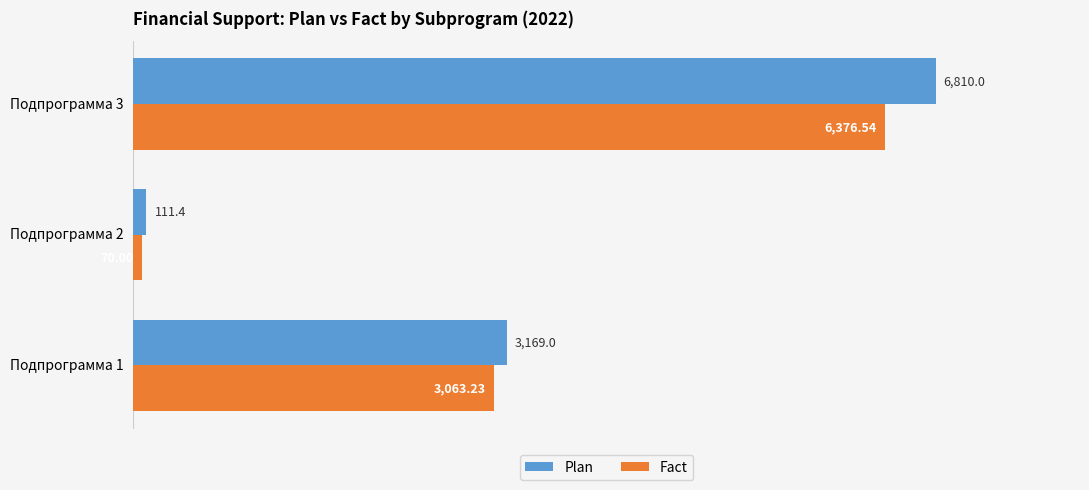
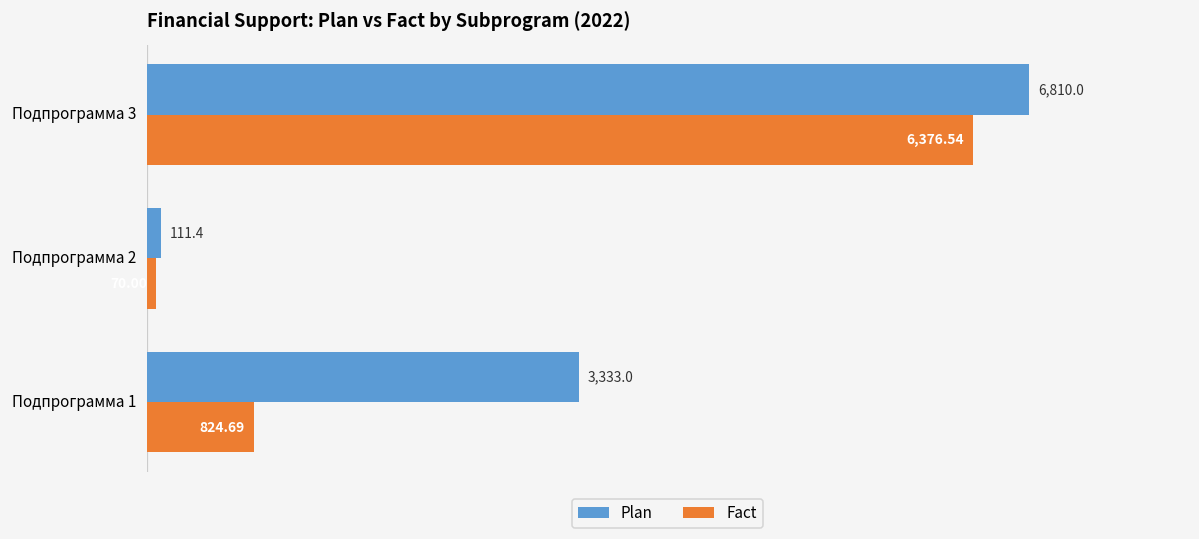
  {
    "Plan": {
      "Подпрограмма 3": "6,810.0",
      "Подпрограмма 2": "111.4",
-     "Подпрограмма 1": "3,169.0"
+     "Подпрограмма 1": "3,333.0"
    },
    "Fact": {
      "Подпрограмма 3": "6,376.54",
-     "Подпрограмма 1": "3,063.23"
+     "Подпрограмма 1": "824.69"
    }
  }
